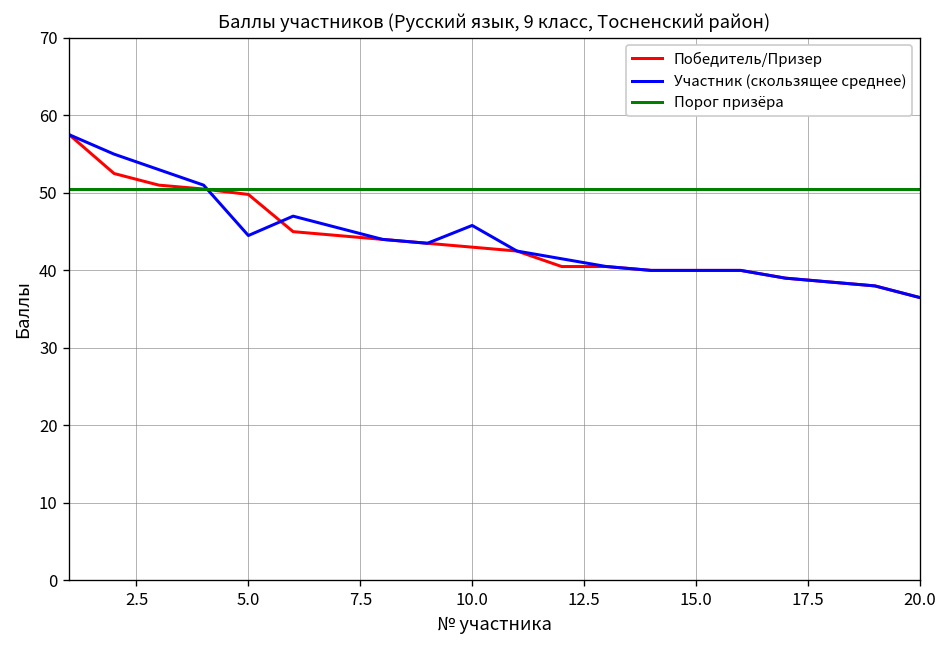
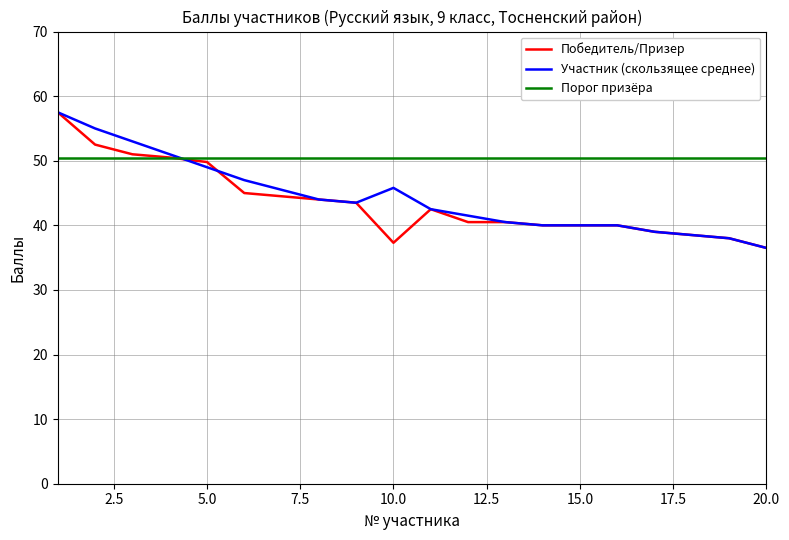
  {
    "Победитель/Призер": {
      "5.0": 50,
-     "10.0": 43
+     "10.0": 37
    },
    "Участник (скользящее среднее)": {
-     "5.0": 45,
+     "5.0": 49,
      "10.0": 46
    },
    "Порог призёра": {
      "5.0": 51,
      "10.0": 51,
      "15.0": 51,
      "20.0": 51
    }
  }
